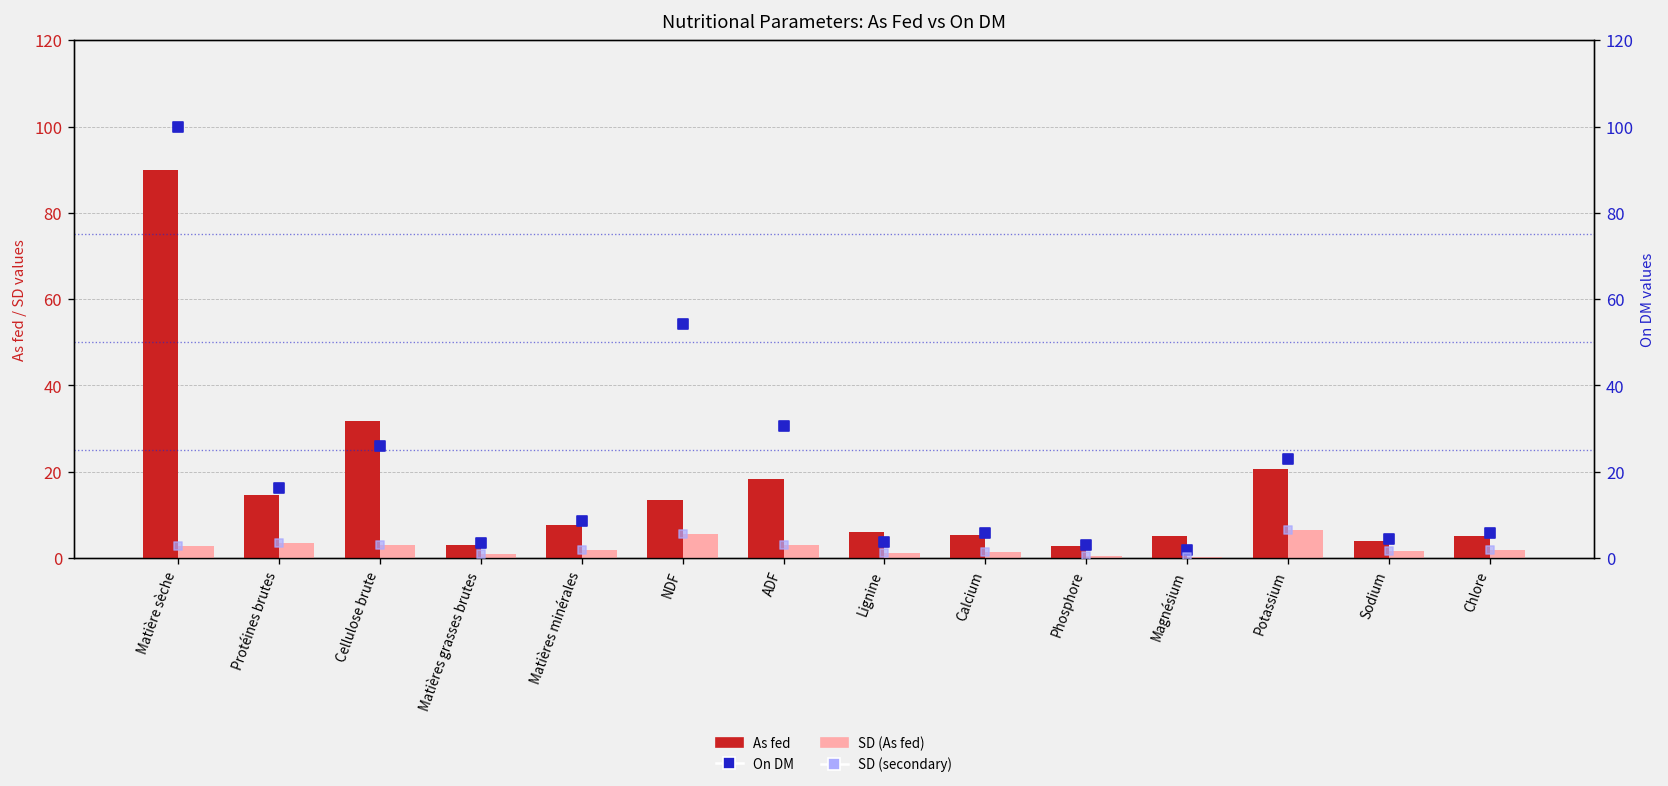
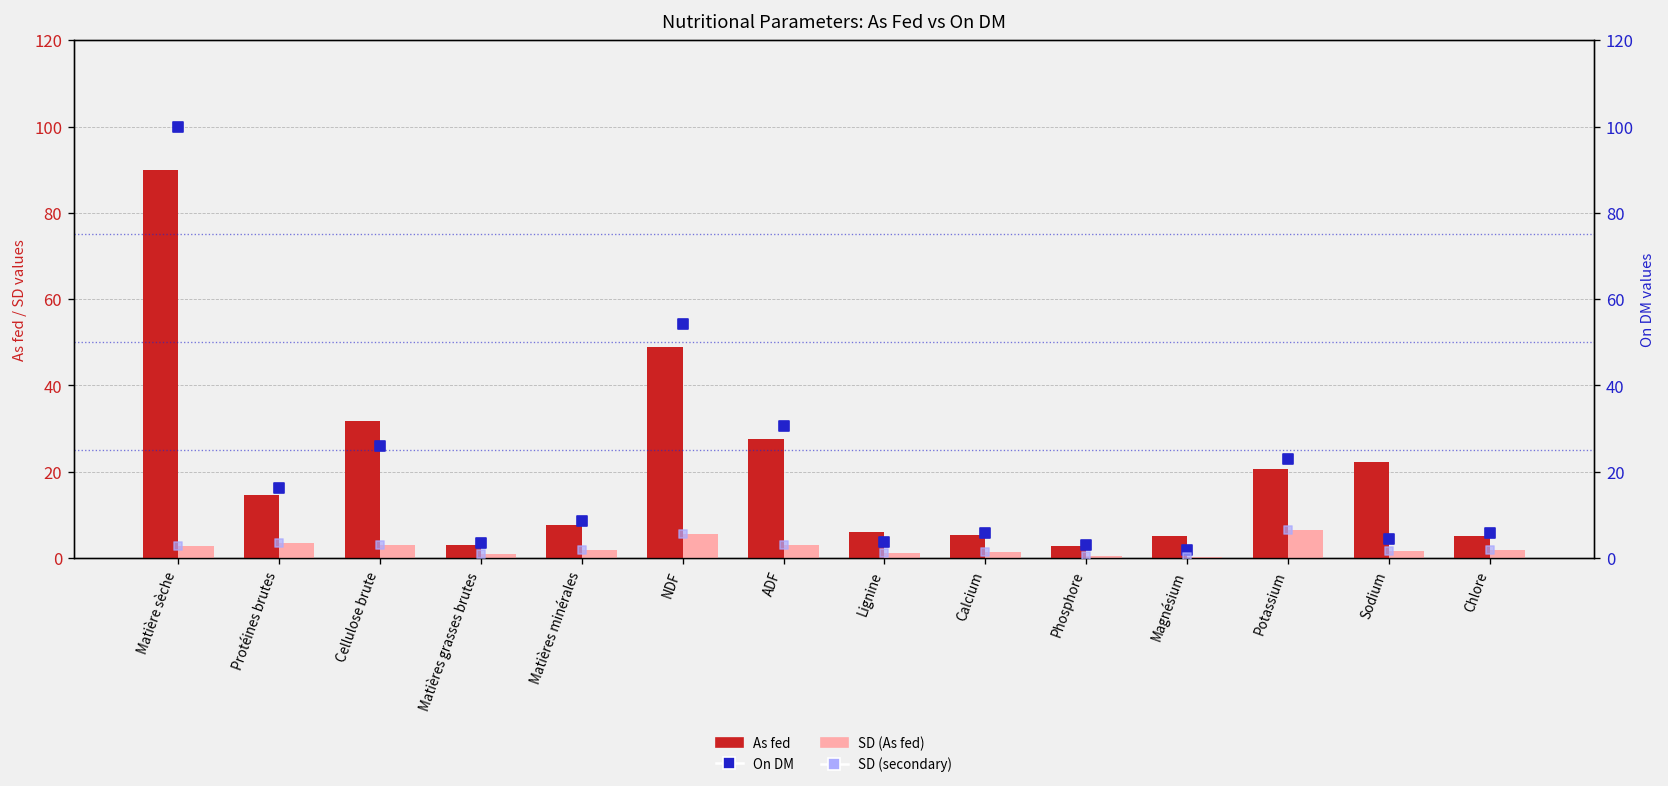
  {
    "As fed": {
      "Matière sèche": 90,
      "Protéines brutes": 15,
      "Cellulose brute": 32,
      "Matières grasses brutes": 3,
      "Matières minérales": 8,
-     "NDF": 14,
-     "ADF": 18,
+     "NDF": 49,
+     "ADF": 28,
      "Lignine": 6,
      "Calcium": 5,
      "Phosphore": 3,
      "Magnésium": 5,
      "Potassium": 21,
-     "Sodium": 4,
+     "Sodium": 22,
      "Chlore": 5
    }
  }
